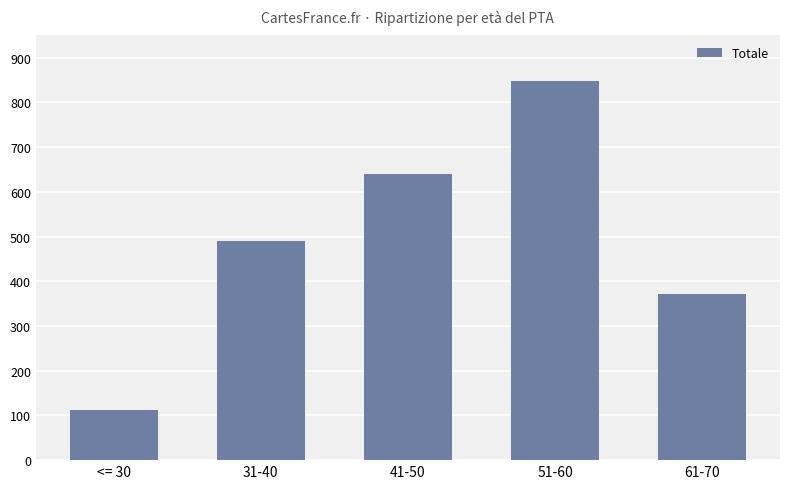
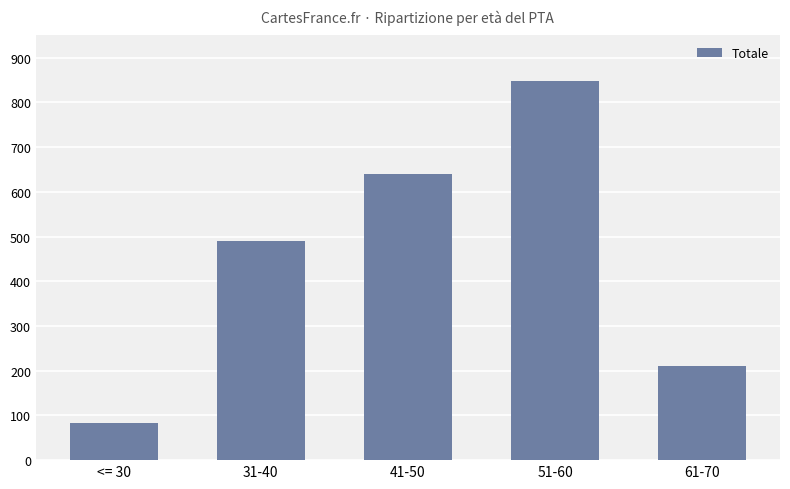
  {
-   "<= 30": 110,
+   "<= 30": 80,
    "31-40": 490,
    "41-50": 640,
    "51-60": 850,
-   "61-70": 370
+   "61-70": 210
  }
